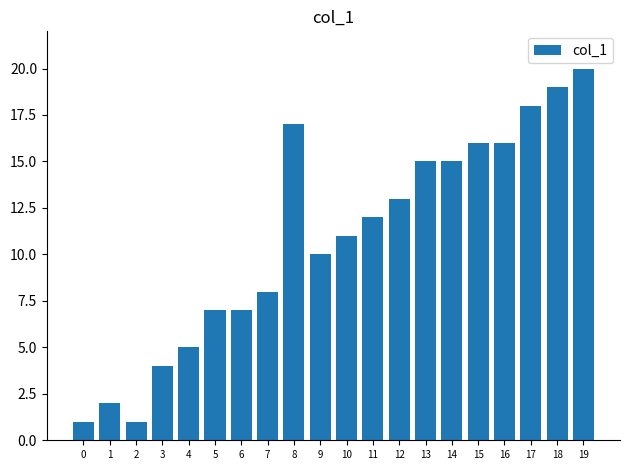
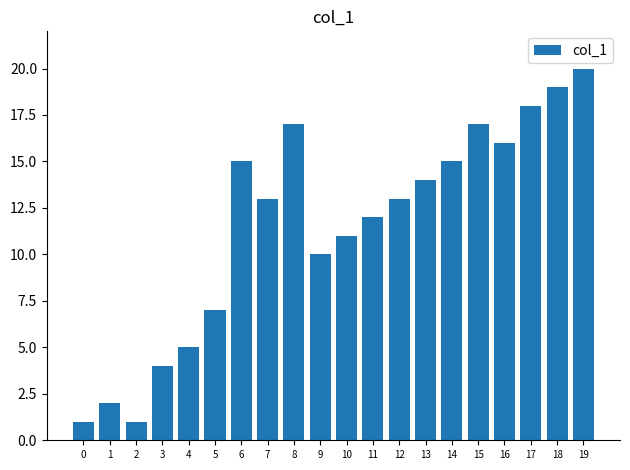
  {
    "0": 1,
    "1": 2,
    "2": 1,
    "3": 4,
    "4": 5,
    "5": 7,
-   "6": 7,
-   "7": 8,
+   "6": 15,
+   "7": 13,
    "8": 17,
    "9": 10,
    "10": 11,
    "11": 12,
    "12": 13,
-   "13": 15,
+   "13": 14,
    "14": 15,
-   "15": 16,
+   "15": 17,
    "16": 16,
    "17": 18,
    "18": 19,
    "19": 20
  }
